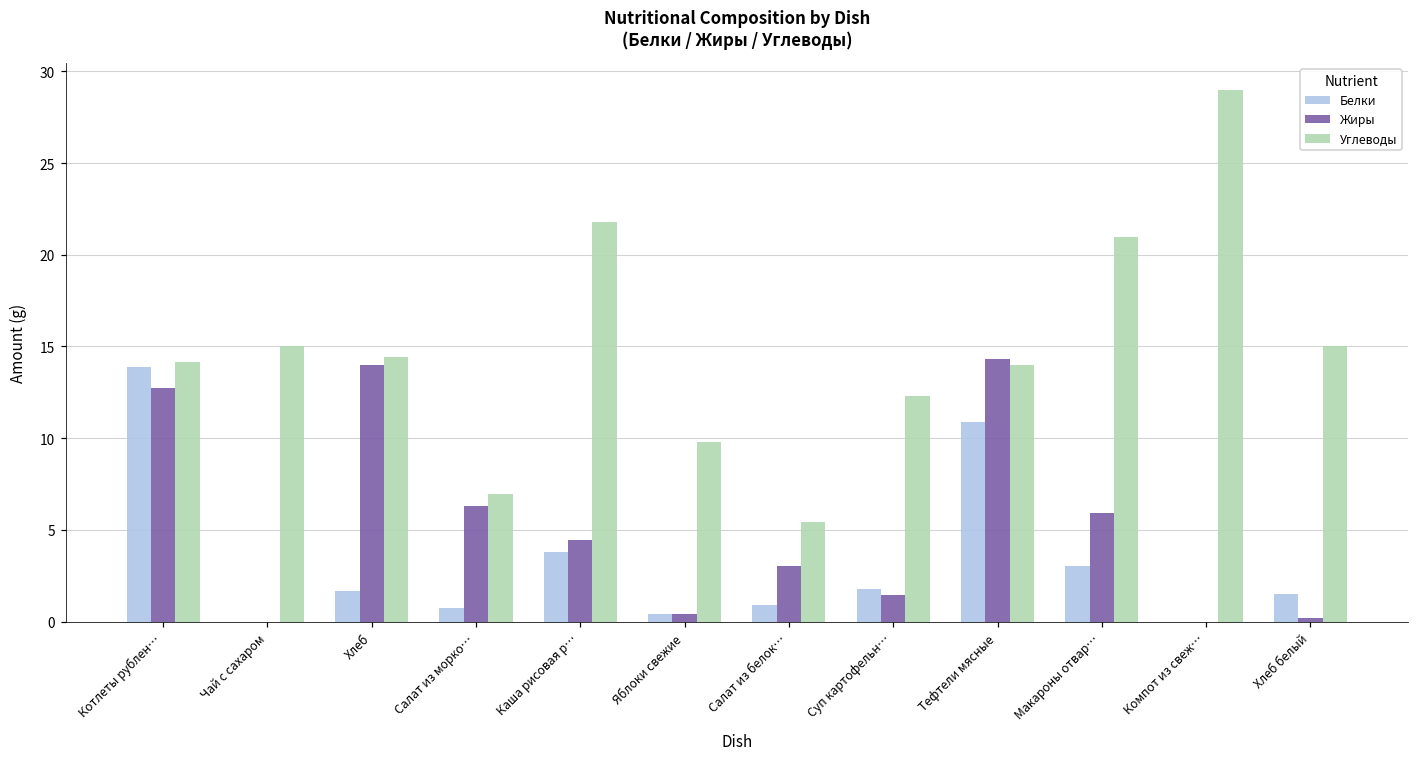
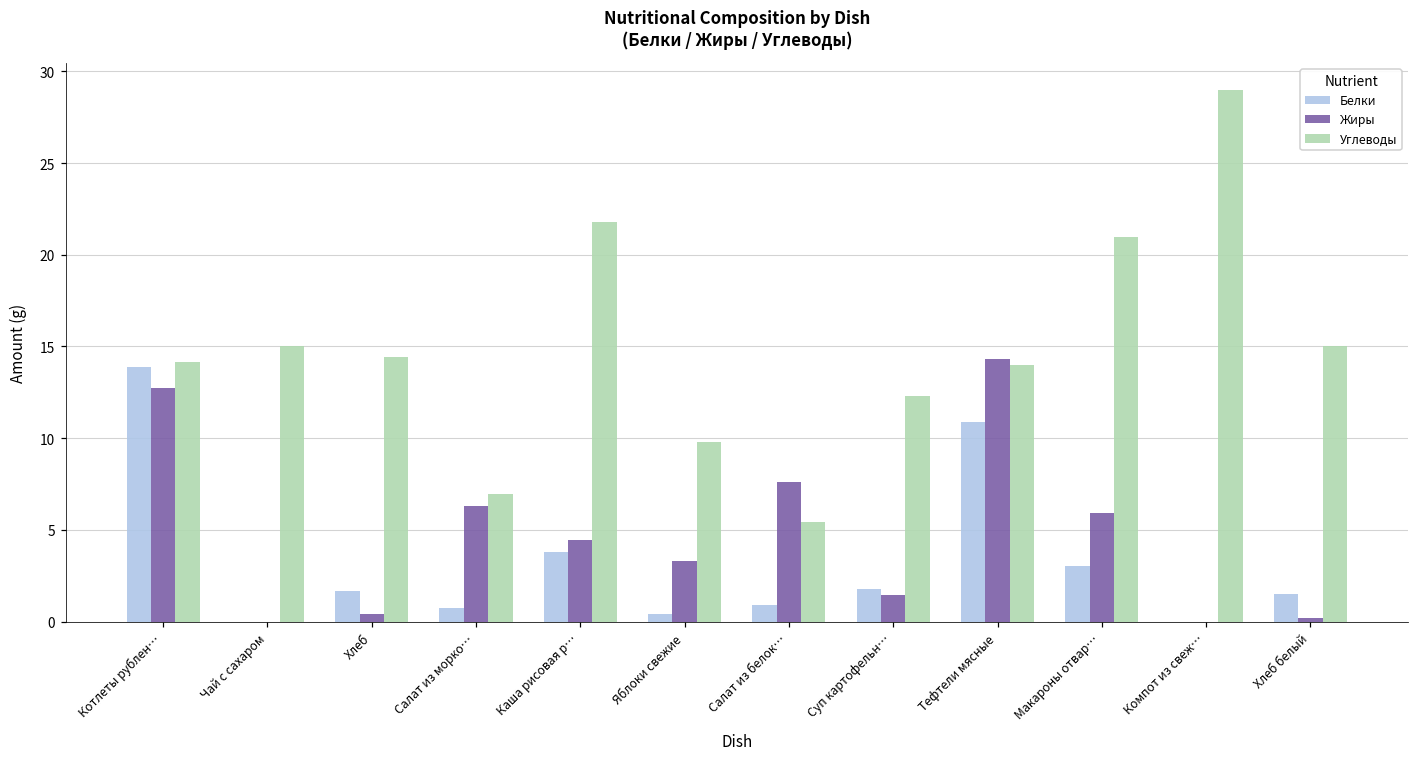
  {
    "Жиры": {
      "Котлеты рублен…": 12.8,
      "Чай с сахаром": 0.0,
-     "Хлеб": 14.0,
+     "Хлеб": 0.4,
      "Салат из морко…": 6.3,
      "Каша рисовая р…": 4.5,
-     "Яблоки свежие": 0.4,
-     "Салат из белок…": 3.0,
+     "Яблоки свежие": 3.3,
+     "Салат из белок…": 7.6,
      "Суп картофельн…": 1.4,
      "Тефтели мясные": 14.3,
      "Макароны отвар…": 5.9,
      "Компот из свеж…": 0.0,
      "Хлеб белый": 0.2
    }
  }
